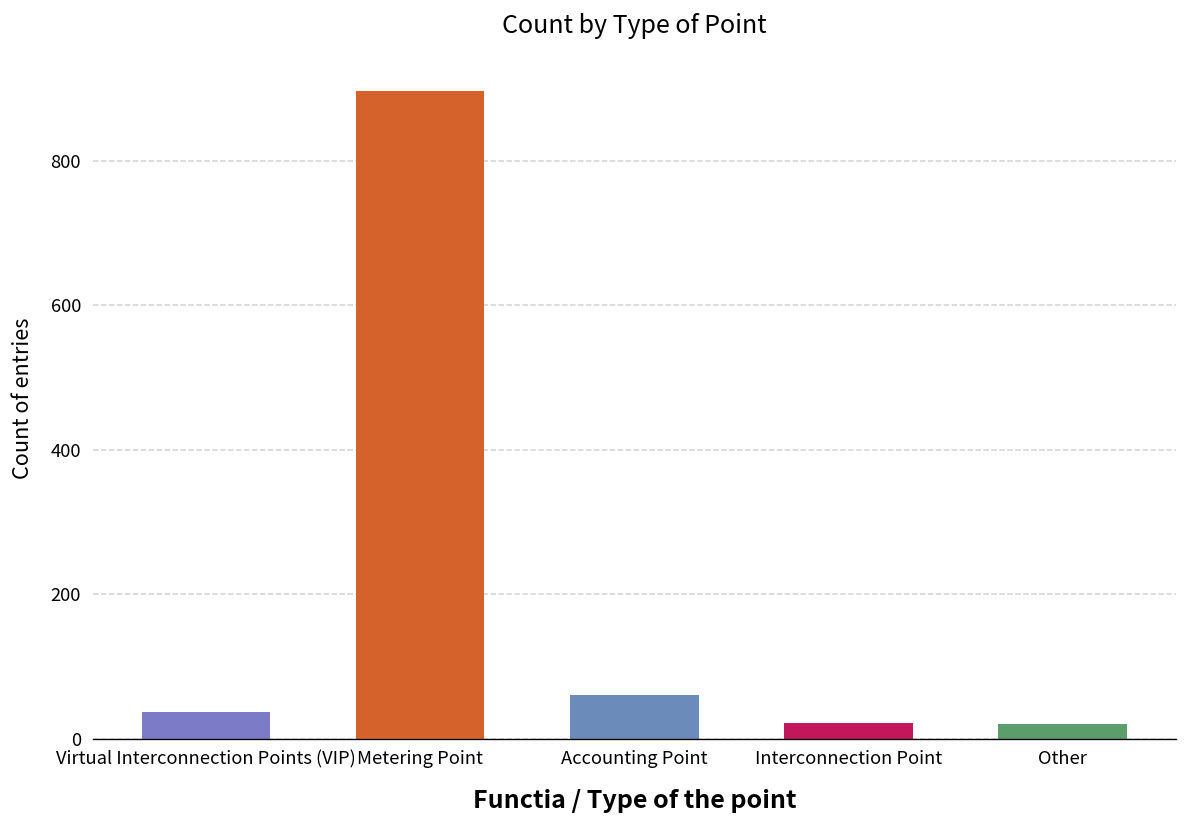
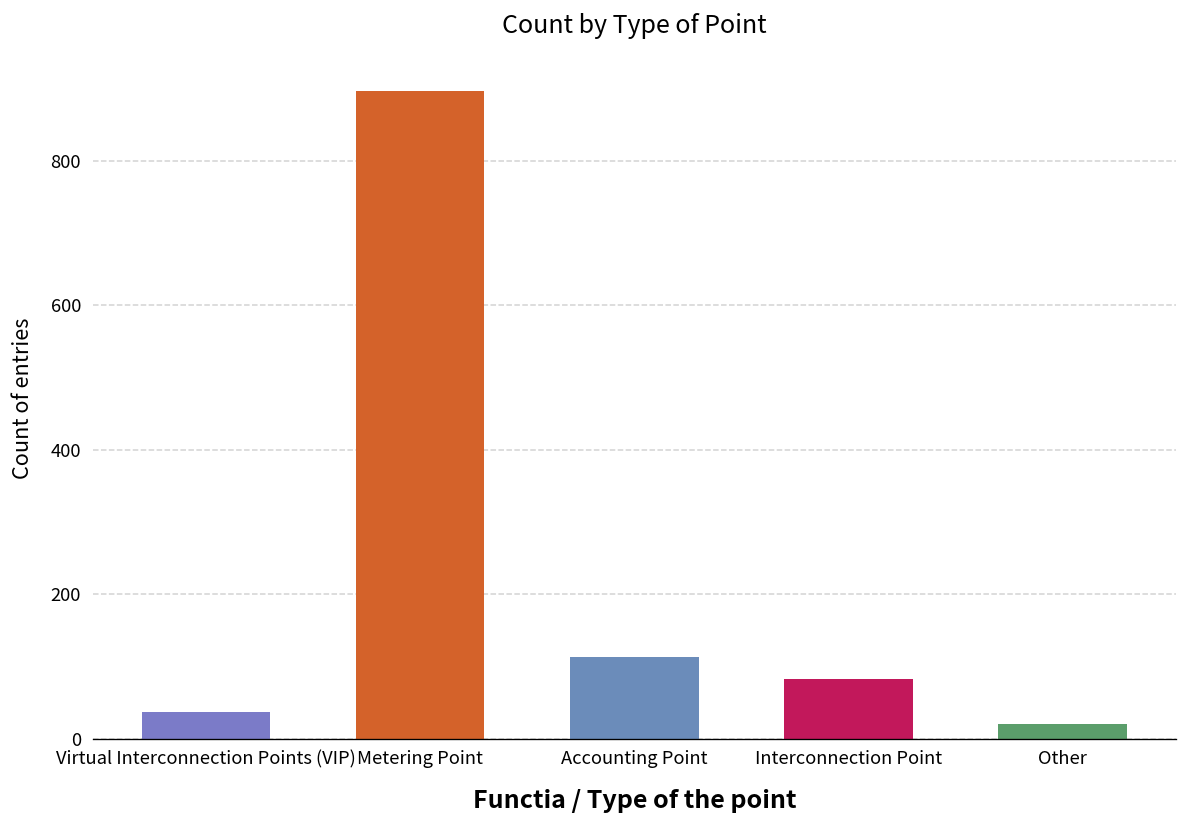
  {
    "Virtual Interconnection Points (VIP)": 40,
    "Metering Point": 900,
-   "Accounting Point": 60,
-   "Interconnection Point": 20,
+   "Accounting Point": 110,
+   "Interconnection Point": 80,
    "Other": 20
  }
